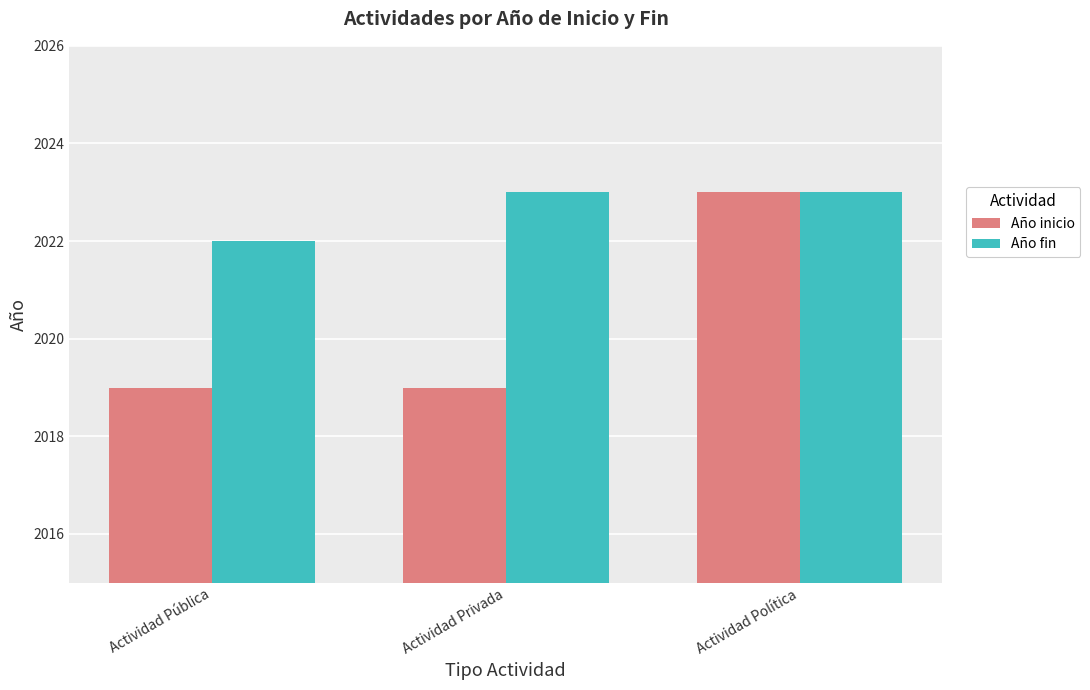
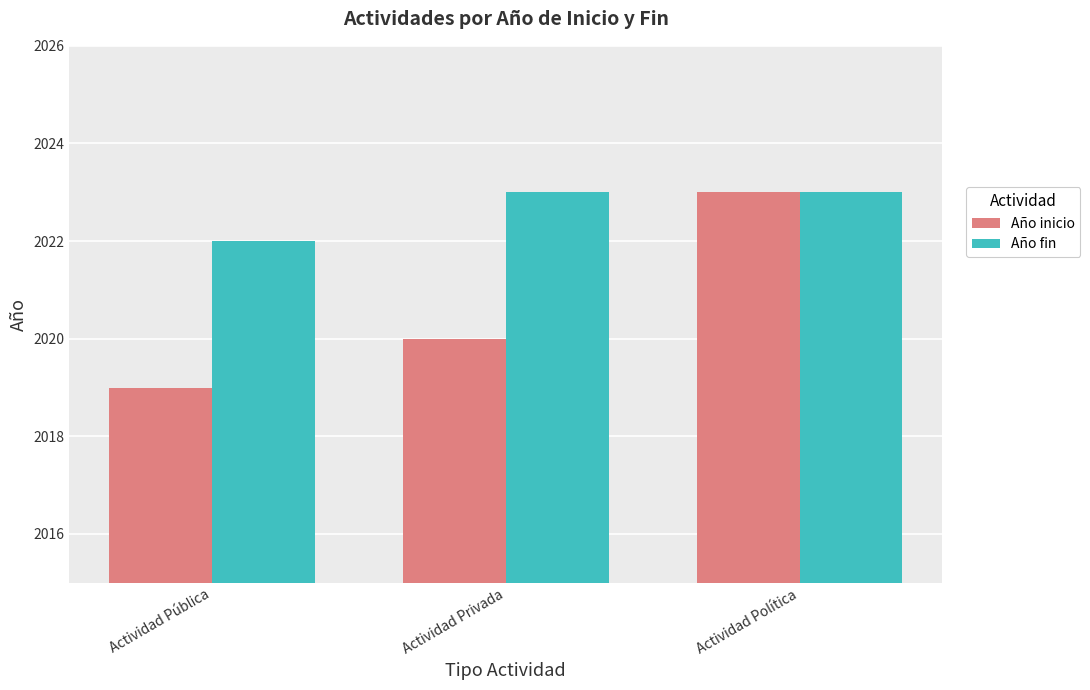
  {
    "Año inicio": {
      "Actividad Pública": 2019,
-     "Actividad Privada": 2019,
+     "Actividad Privada": 2020,
      "Actividad Política": 2023
    },
    "Año fin": {
      "Actividad Pública": 2022,
      "Actividad Privada": 2023,
      "Actividad Política": 2023
    }
  }
